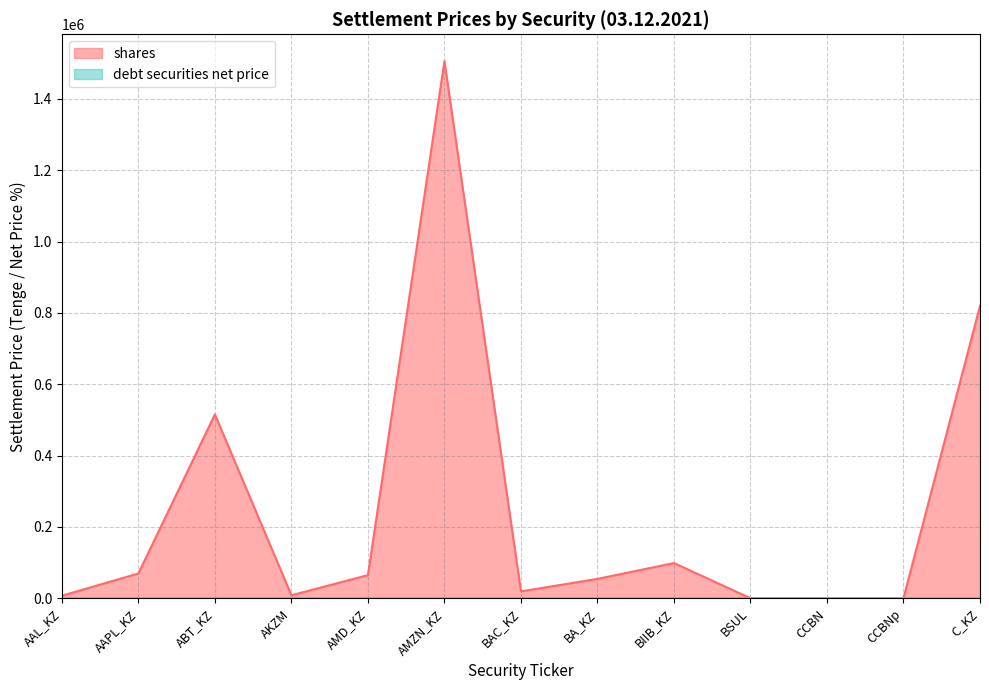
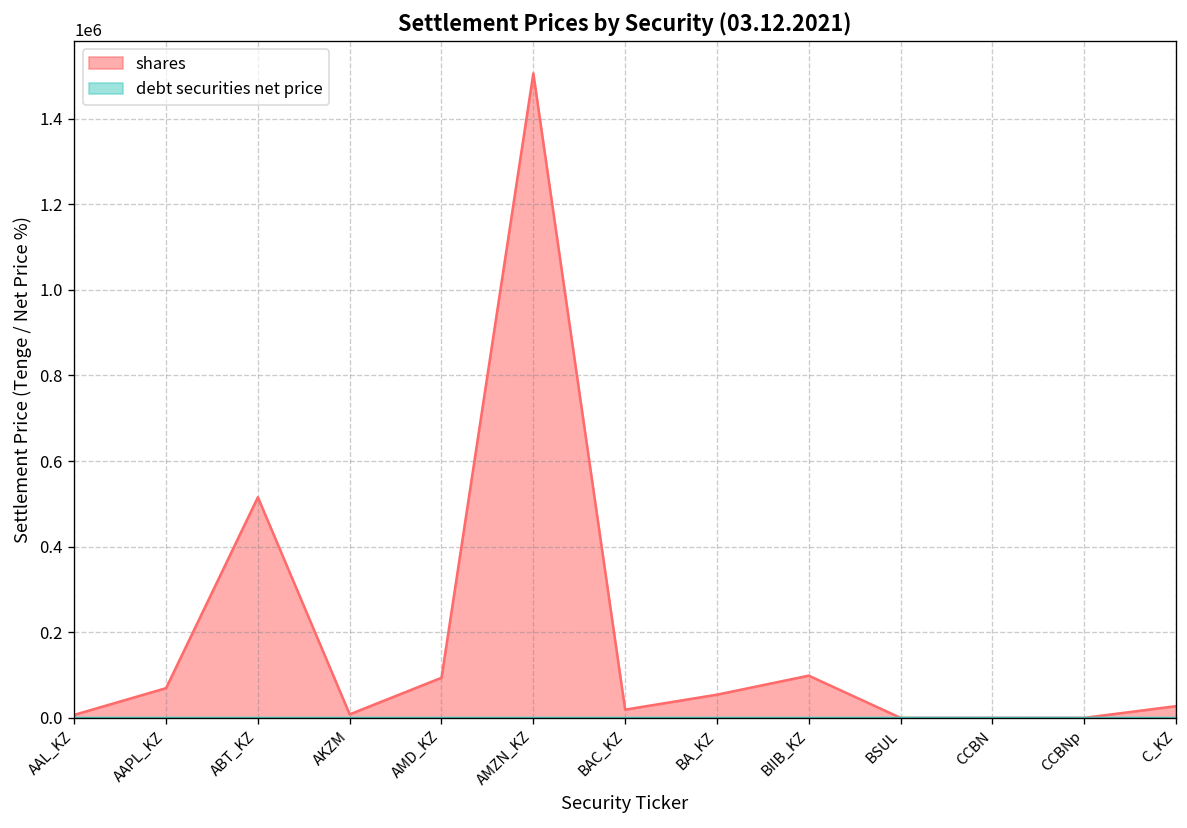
  {
    "shares": {
      "AAL_KZ": 10000,
      "AAPL_KZ": 70000,
      "ABT_KZ": 520000,
      "AKZM": 10000,
-     "AMD_KZ": 70000,
+     "AMD_KZ": 90000,
      "AMZN_KZ": 1510000,
      "BAC_KZ": 20000,
      "BA_KZ": 50000,
      "BIIB_KZ": 100000,
-     "C_KZ": 820000
+     "C_KZ": 30000
    },
    "debt securities net price": {
      "AAL_KZ": 0,
      "AAPL_KZ": 0,
      "ABT_KZ": 0,
      "AKZM": 0,
      "AMD_KZ": 0,
      "AMZN_KZ": 0,
      "BAC_KZ": 0,
      "BA_KZ": 0,
      "BIIB_KZ": 0,
      "C_KZ": 0
    }
  }
